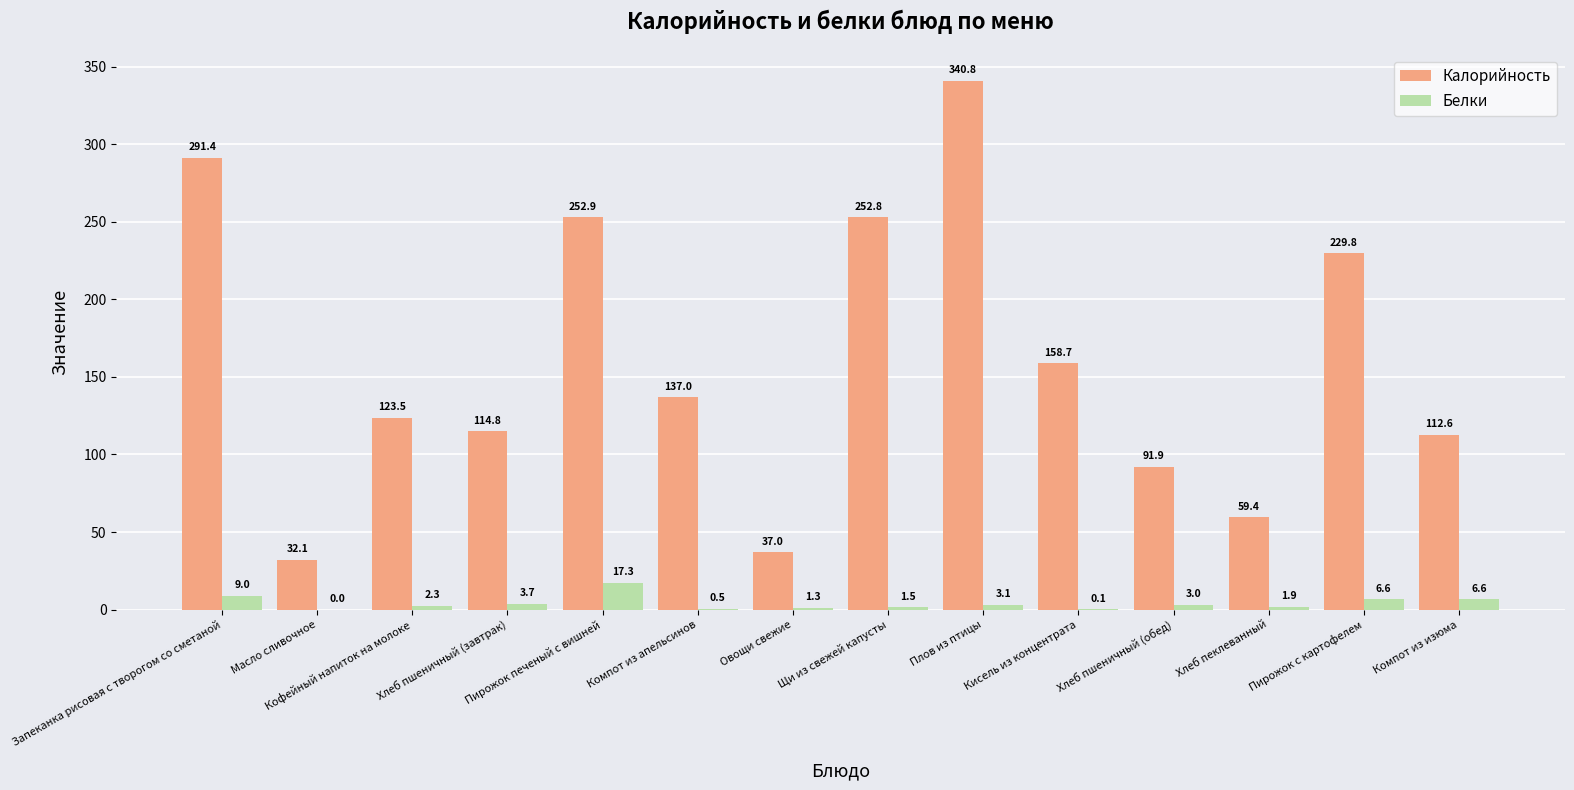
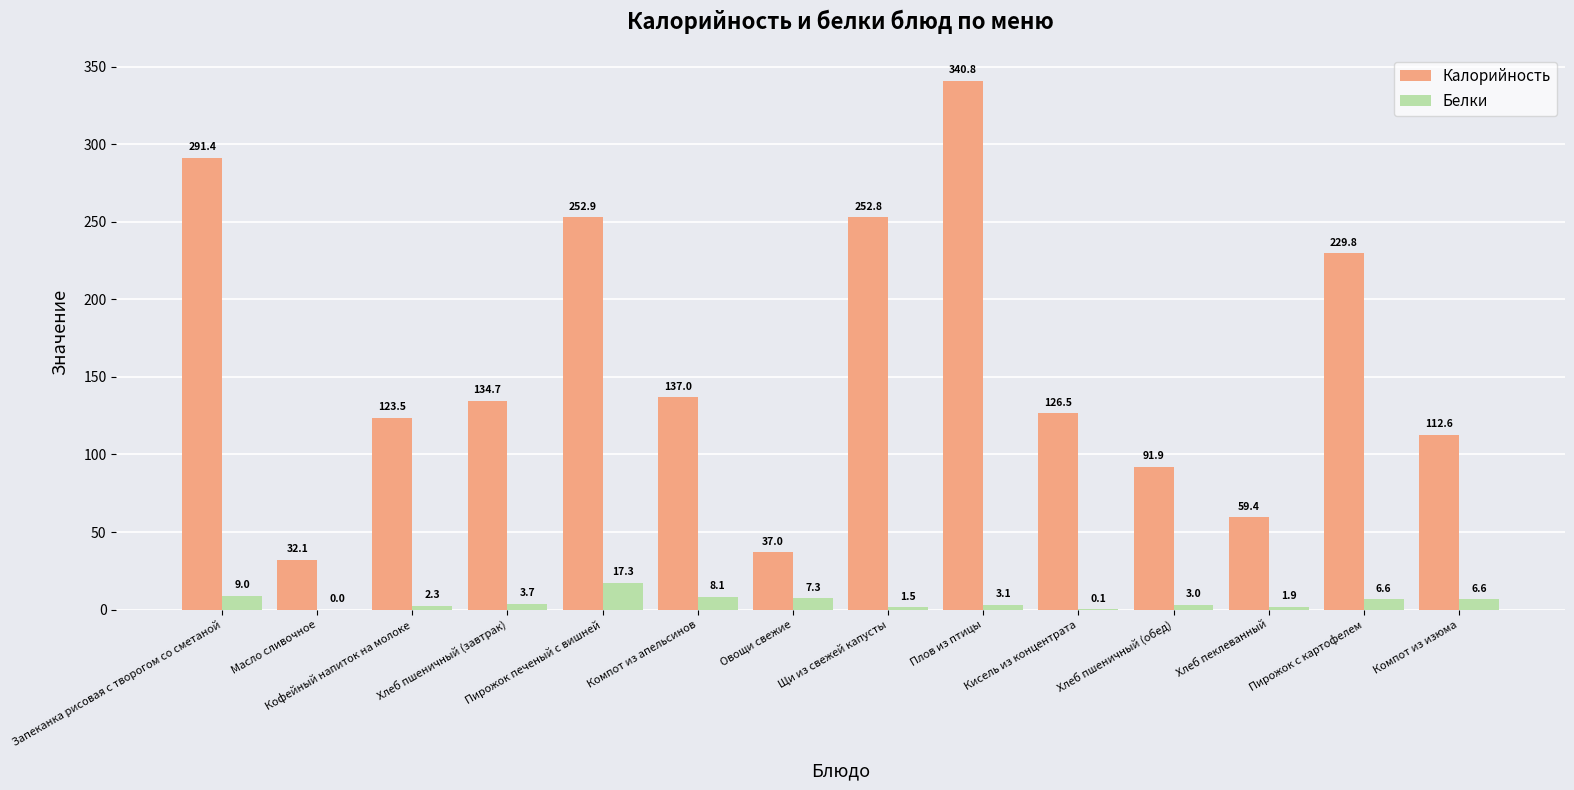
  {
    "Калорийность": {
      "Запеканка рисовая с творогом со сметаной": 291.4,
      "Масло сливочное": 32.1,
      "Кофейный напиток на молоке": 123.5,
-     "Хлеб пшеничный (завтрак)": 114.8,
+     "Хлеб пшеничный (завтрак)": 134.7,
      "Пирожок печеный с вишней": 252.9,
      "Компот из апельсинов": 137.0,
      "Овощи свежие": 37.0,
      "Щи из свежей капусты": 252.8,
      "Плов из птицы": 340.8,
-     "Кисель из концентрата": 158.7,
+     "Кисель из концентрата": 126.5,
      "Хлеб пшеничный (обед)": 91.9,
      "Хлеб пеклеванный": 59.4,
      "Пирожок с картофелем": 229.8,
      "Компот из изюма": 112.6
    },
    "Белки": {
      "Запеканка рисовая с творогом со сметаной": 9.0,
      "Масло сливочное": 0.0,
      "Кофейный напиток на молоке": 2.3,
      "Хлеб пшеничный (завтрак)": 3.7,
      "Пирожок печеный с вишней": 17.3,
-     "Компот из апельсинов": 0.5,
-     "Овощи свежие": 1.3,
+     "Компот из апельсинов": 8.1,
+     "Овощи свежие": 7.3,
      "Щи из свежей капусты": 1.5,
      "Плов из птицы": 3.1,
      "Кисель из концентрата": 0.1,
      "Хлеб пшеничный (обед)": 3.0,
      "Хлеб пеклеванный": 1.9,
      "Пирожок с картофелем": 6.6,
      "Компот из изюма": 6.6
    }
  }
